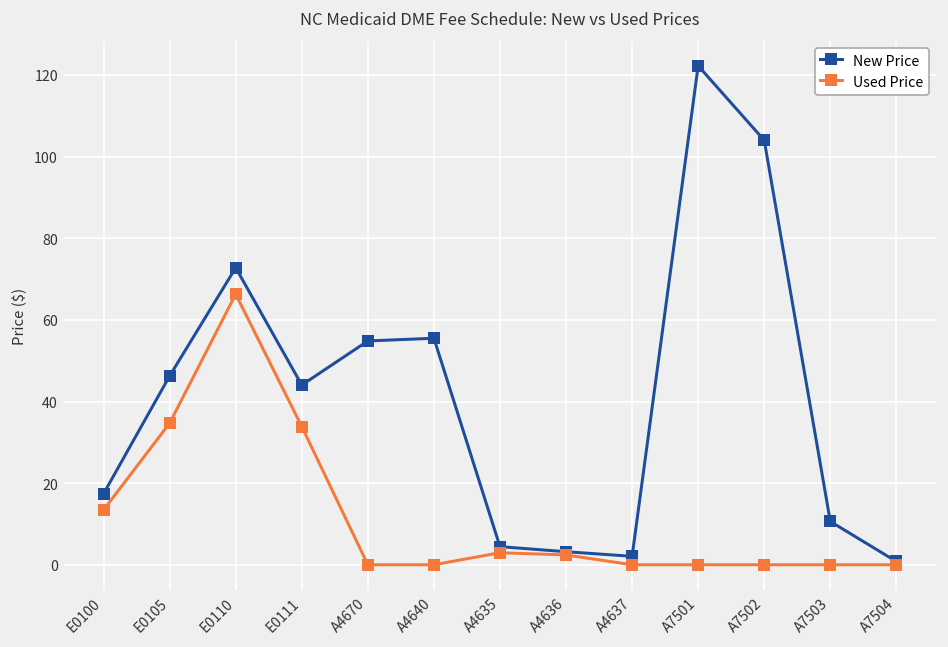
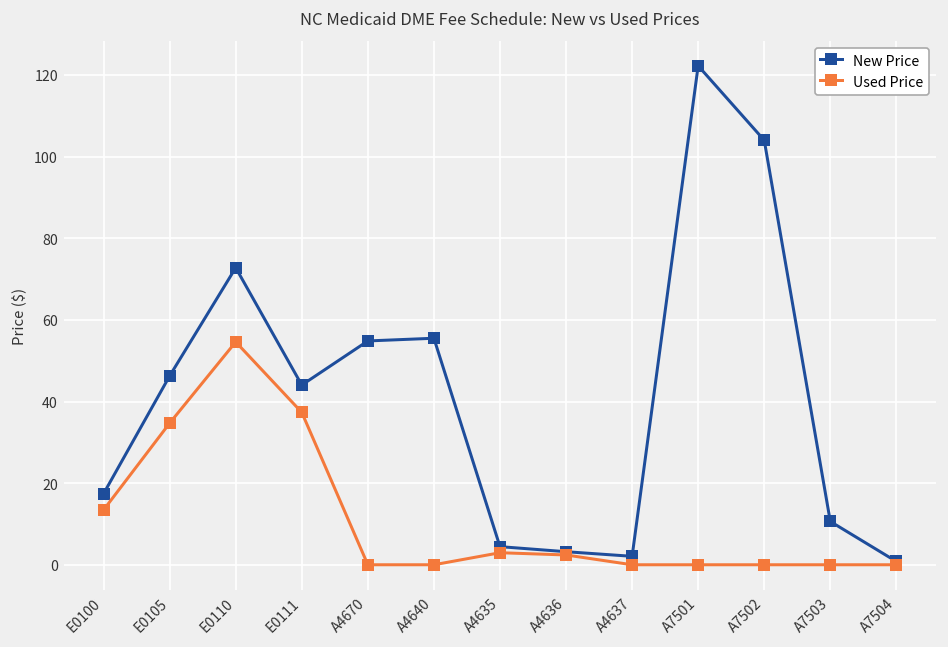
  {
    "New Price": {
      "E0100": 17,
      "E0105": 46,
      "E0110": 73,
      "E0111": 44,
      "A4670": 55,
      "A4640": 56,
      "A4635": 4,
      "A4636": 3,
      "A4637": 2,
      "A7501": 122,
      "A7502": 104,
      "A7503": 11,
      "A7504": 1
    },
    "Used Price": {
      "E0100": 13,
      "E0105": 35,
-     "E0110": 66,
-     "E0111": 34,
+     "E0110": 55,
+     "E0111": 37,
      "A4670": 0,
      "A4640": 0,
      "A4635": 3,
      "A4636": 2,
      "A4637": 0,
      "A7501": 0,
      "A7502": 0,
      "A7503": 0,
      "A7504": 0
    }
  }
